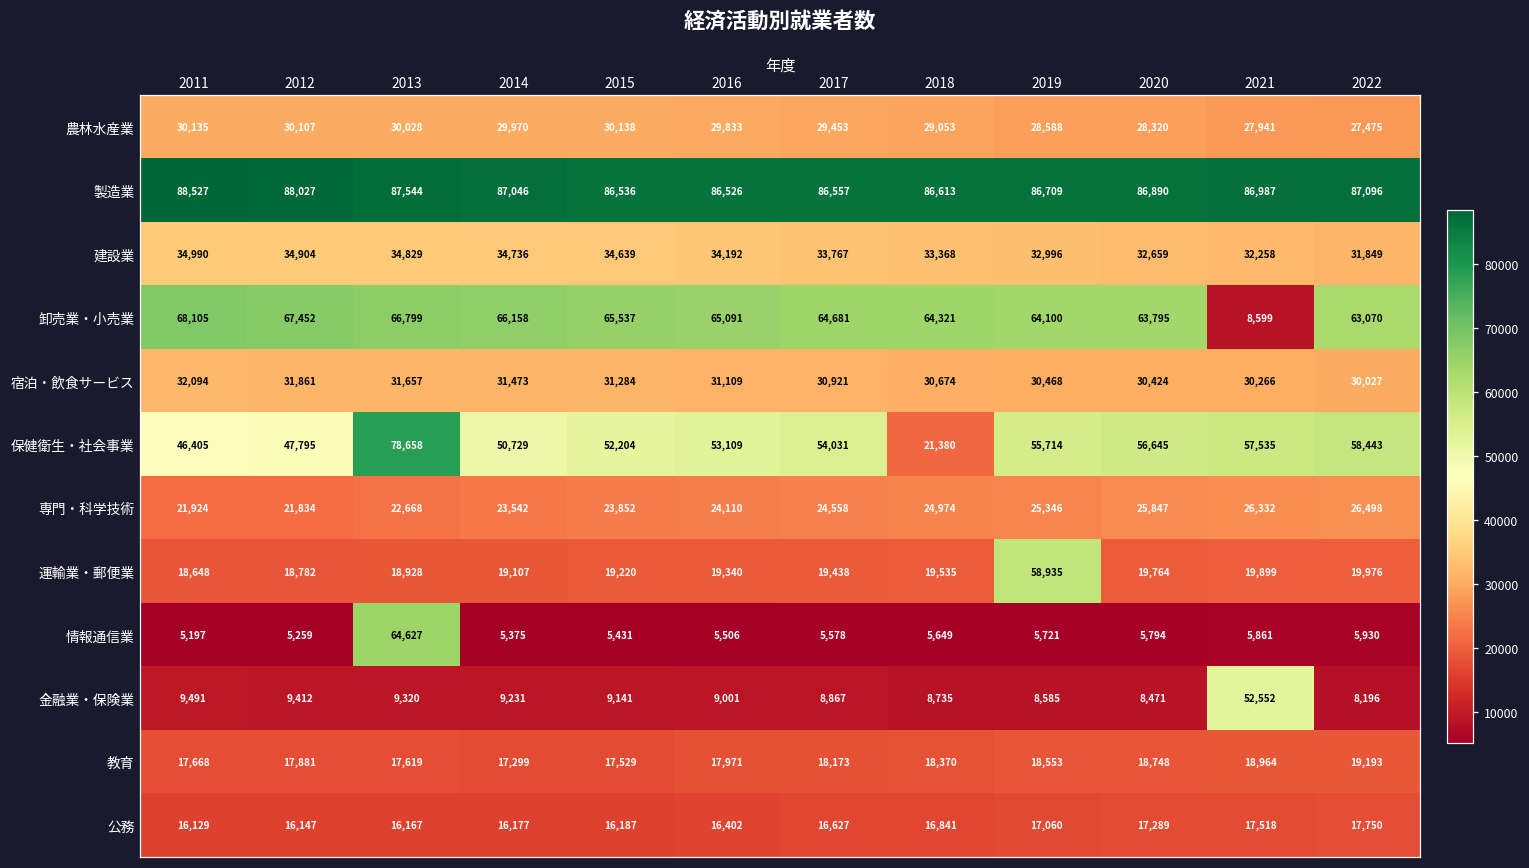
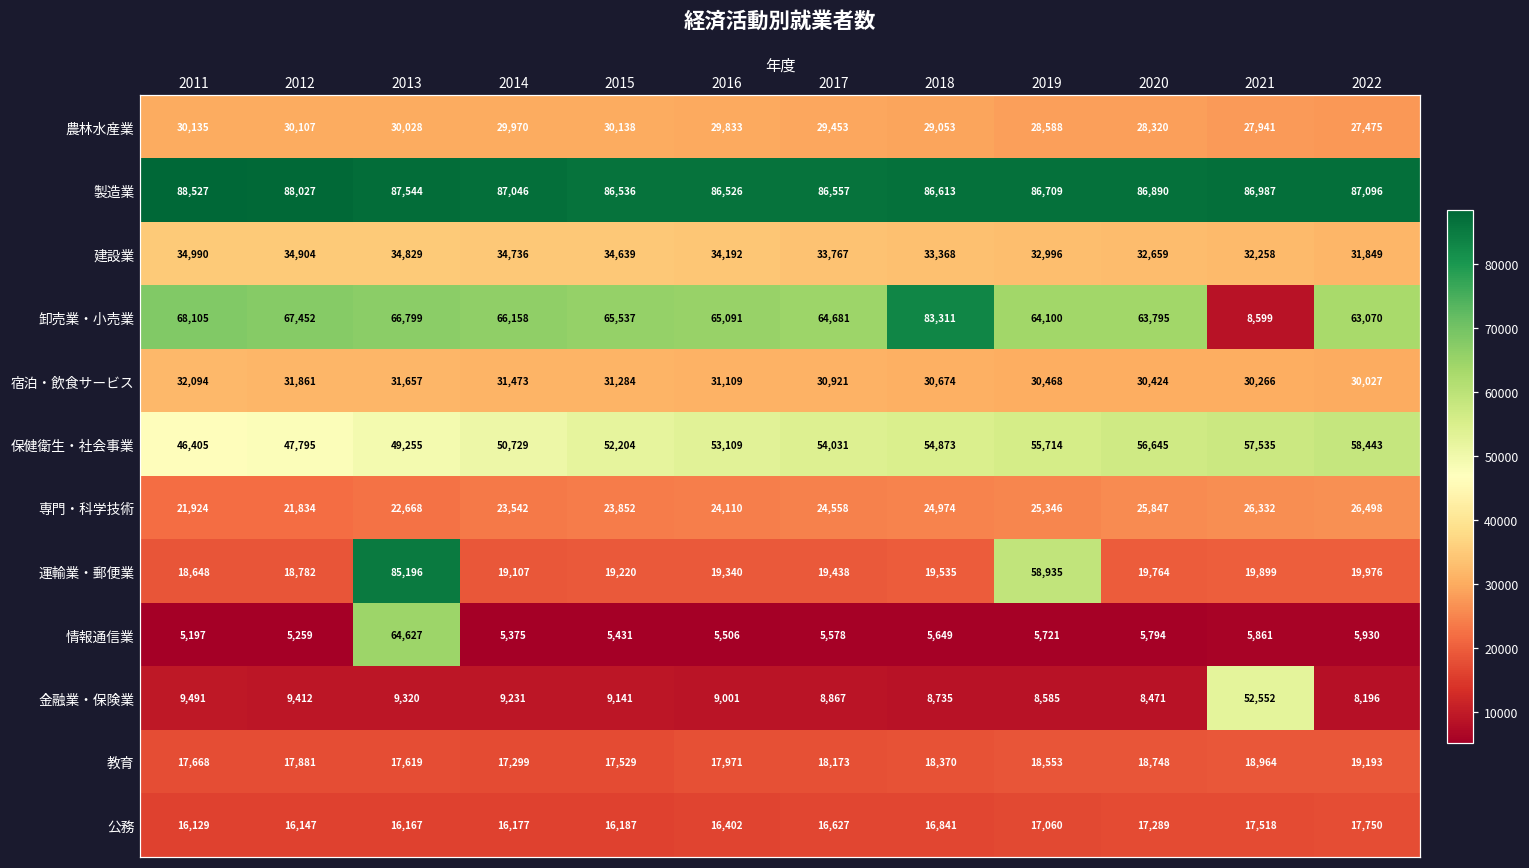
  {
    "農林水産業": {
      "2011": "30,135",
      "2012": "30,107",
      "2013": "30,028",
      "2014": "29,970",
      "2015": "30,138",
      "2016": "29,833",
      "2017": "29,453",
      "2018": "29,053",
      "2019": "28,588",
      "2020": "28,320",
      "2021": "27,941",
      "2022": "27,475"
    },
    "製造業": {
      "2011": "88,527",
      "2012": "88,027",
      "2013": "87,544",
      "2014": "87,046",
      "2015": "86,536",
      "2016": "86,526",
      "2017": "86,557",
      "2018": "86,613",
      "2019": "86,709",
      "2020": "86,890",
      "2021": "86,987",
      "2022": "87,096"
    },
    "建設業": {
      "2011": "34,990",
      "2012": "34,904",
      "2013": "34,829",
      "2014": "34,736",
      "2015": "34,639",
      "2016": "34,192",
      "2017": "33,767",
      "2018": "33,368",
      "2019": "32,996",
      "2020": "32,659",
      "2021": "32,258",
      "2022": "31,849"
    },
    "卸売業・小売業": {
      "2011": "68,105",
      "2012": "67,452",
      "2013": "66,799",
      "2014": "66,158",
      "2015": "65,537",
      "2016": "65,091",
      "2017": "64,681",
-     "2018": "64,321",
+     "2018": "83,311",
      "2019": "64,100",
      "2020": "63,795",
      "2021": "8,599",
      "2022": "63,070"
    },
    "宿泊・飲食サービス": {
      "2011": "32,094",
      "2012": "31,861",
      "2013": "31,657",
      "2014": "31,473",
      "2015": "31,284",
      "2016": "31,109",
      "2017": "30,921",
      "2018": "30,674",
      "2019": "30,468",
      "2020": "30,424",
      "2021": "30,266",
      "2022": "30,027"
    },
    "保健衛生・社会事業": {
      "2011": "46,405",
      "2012": "47,795",
-     "2013": "78,658",
+     "2013": "49,255",
      "2014": "50,729",
      "2015": "52,204",
      "2016": "53,109",
      "2017": "54,031",
-     "2018": "21,380",
+     "2018": "54,873",
      "2019": "55,714",
      "2020": "56,645",
      "2021": "57,535",
      "2022": "58,443"
    },
    "専門・科学技術": {
      "2011": "21,924",
      "2012": "21,834",
      "2013": "22,668",
      "2014": "23,542",
      "2015": "23,852",
      "2016": "24,110",
      "2017": "24,558",
      "2018": "24,974",
      "2019": "25,346",
      "2020": "25,847",
      "2021": "26,332",
      "2022": "26,498"
    },
    "運輸業・郵便業": {
      "2011": "18,648",
      "2012": "18,782",
-     "2013": "18,928",
+     "2013": "85,196",
      "2014": "19,107",
      "2015": "19,220",
      "2016": "19,340",
      "2017": "19,438",
      "2018": "19,535",
      "2019": "58,935",
      "2020": "19,764",
      "2021": "19,899",
      "2022": "19,976"
    },
    "情報通信業": {
      "2011": "5,197",
      "2012": "5,259",
      "2013": "64,627",
      "2014": "5,375",
      "2015": "5,431",
      "2016": "5,506",
      "2017": "5,578",
      "2018": "5,649",
      "2019": "5,721",
      "2020": "5,794",
      "2021": "5,861",
      "2022": "5,930"
    },
    "金融業・保険業": {
      "2011": "9,491",
      "2012": "9,412",
      "2013": "9,320",
      "2014": "9,231",
      "2015": "9,141",
      "2016": "9,001",
      "2017": "8,867",
      "2018": "8,735",
      "2019": "8,585",
      "2020": "8,471",
      "2021": "52,552",
      "2022": "8,196"
    },
    "教育": {
      "2011": "17,668",
      "2012": "17,881",
      "2013": "17,619",
      "2014": "17,299",
      "2015": "17,529",
      "2016": "17,971",
      "2017": "18,173",
      "2018": "18,370",
      "2019": "18,553",
      "2020": "18,748",
      "2021": "18,964",
      "2022": "19,193"
    },
    "公務": {
      "2011": "16,129",
      "2012": "16,147",
      "2013": "16,167",
      "2014": "16,177",
      "2015": "16,187",
      "2016": "16,402",
      "2017": "16,627",
      "2018": "16,841",
      "2019": "17,060",
      "2020": "17,289",
      "2021": "17,518",
      "2022": "17,750"
    }
  }
